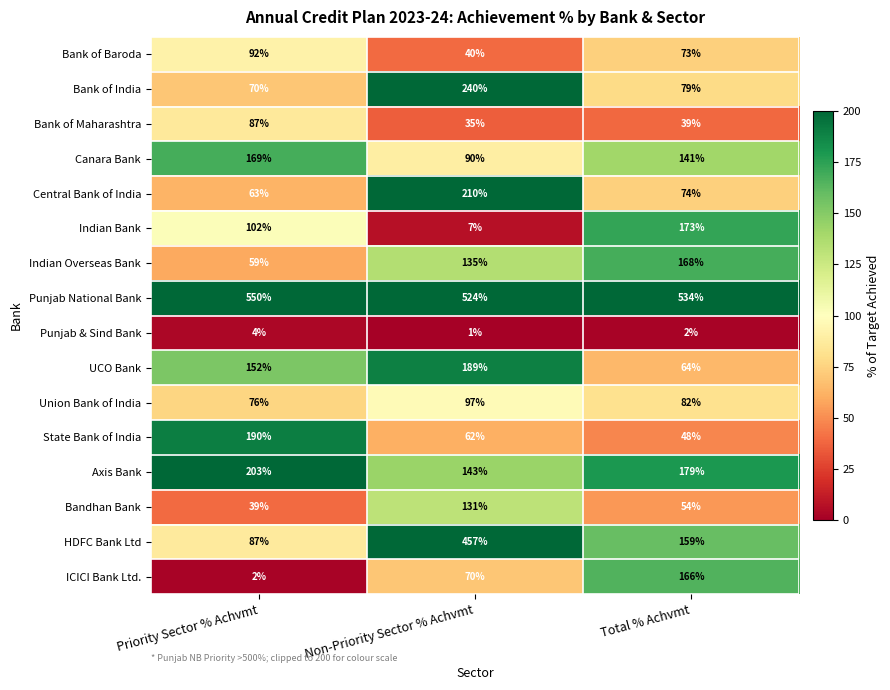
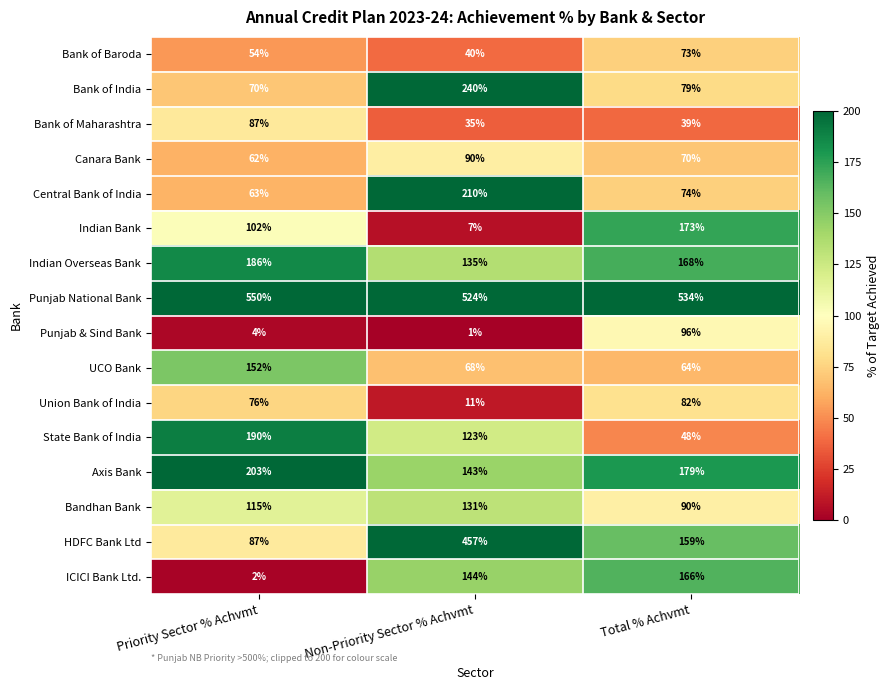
  {
    "Bank of Baroda": {
-     "Priority Sector % Achvmt": "92%",
+     "Priority Sector % Achvmt": "54%",
      "Non-Priority Sector % Achvmt": "40%",
      "Total % Achvmt": "73%"
    },
    "Bank of India": {
      "Priority Sector % Achvmt": "70%",
      "Non-Priority Sector % Achvmt": "240%",
      "Total % Achvmt": "79%"
    },
    "Bank of Maharashtra": {
      "Priority Sector % Achvmt": "87%",
      "Non-Priority Sector % Achvmt": "35%",
      "Total % Achvmt": "39%"
    },
    "Canara Bank": {
-     "Priority Sector % Achvmt": "169%",
+     "Priority Sector % Achvmt": "62%",
      "Non-Priority Sector % Achvmt": "90%",
-     "Total % Achvmt": "141%"
+     "Total % Achvmt": "70%"
    },
    "Central Bank of India": {
      "Priority Sector % Achvmt": "63%",
      "Non-Priority Sector % Achvmt": "210%",
      "Total % Achvmt": "74%"
    },
    "Indian Bank": {
      "Priority Sector % Achvmt": "102%",
      "Non-Priority Sector % Achvmt": "7%",
      "Total % Achvmt": "173%"
    },
    "Indian Overseas Bank": {
-     "Priority Sector % Achvmt": "59%",
+     "Priority Sector % Achvmt": "186%",
      "Non-Priority Sector % Achvmt": "135%",
      "Total % Achvmt": "168%"
    },
    "Punjab National Bank": {
      "Priority Sector % Achvmt": "550%",
      "Non-Priority Sector % Achvmt": "524%",
      "Total % Achvmt": "534%"
    },
    "Punjab & Sind Bank": {
      "Priority Sector % Achvmt": "4%",
      "Non-Priority Sector % Achvmt": "1%",
-     "Total % Achvmt": "2%"
+     "Total % Achvmt": "96%"
    },
    "UCO Bank": {
      "Priority Sector % Achvmt": "152%",
-     "Non-Priority Sector % Achvmt": "189%",
+     "Non-Priority Sector % Achvmt": "68%",
      "Total % Achvmt": "64%"
    },
    "Union Bank of India": {
      "Priority Sector % Achvmt": "76%",
-     "Non-Priority Sector % Achvmt": "97%",
+     "Non-Priority Sector % Achvmt": "11%",
      "Total % Achvmt": "82%"
    },
    "State Bank of India": {
      "Priority Sector % Achvmt": "190%",
-     "Non-Priority Sector % Achvmt": "62%",
+     "Non-Priority Sector % Achvmt": "123%",
      "Total % Achvmt": "48%"
    },
    "Axis Bank": {
      "Priority Sector % Achvmt": "203%",
      "Non-Priority Sector % Achvmt": "143%",
      "Total % Achvmt": "179%"
    },
    "Bandhan Bank": {
-     "Priority Sector % Achvmt": "39%",
+     "Priority Sector % Achvmt": "115%",
      "Non-Priority Sector % Achvmt": "131%",
-     "Total % Achvmt": "54%"
+     "Total % Achvmt": "90%"
    },
    "HDFC Bank Ltd": {
      "Priority Sector % Achvmt": "87%",
      "Non-Priority Sector % Achvmt": "457%",
      "Total % Achvmt": "159%"
    },
    "ICICI Bank Ltd.": {
      "Priority Sector % Achvmt": "2%",
-     "Non-Priority Sector % Achvmt": "70%",
+     "Non-Priority Sector % Achvmt": "144%",
      "Total % Achvmt": "166%"
    }
  }
